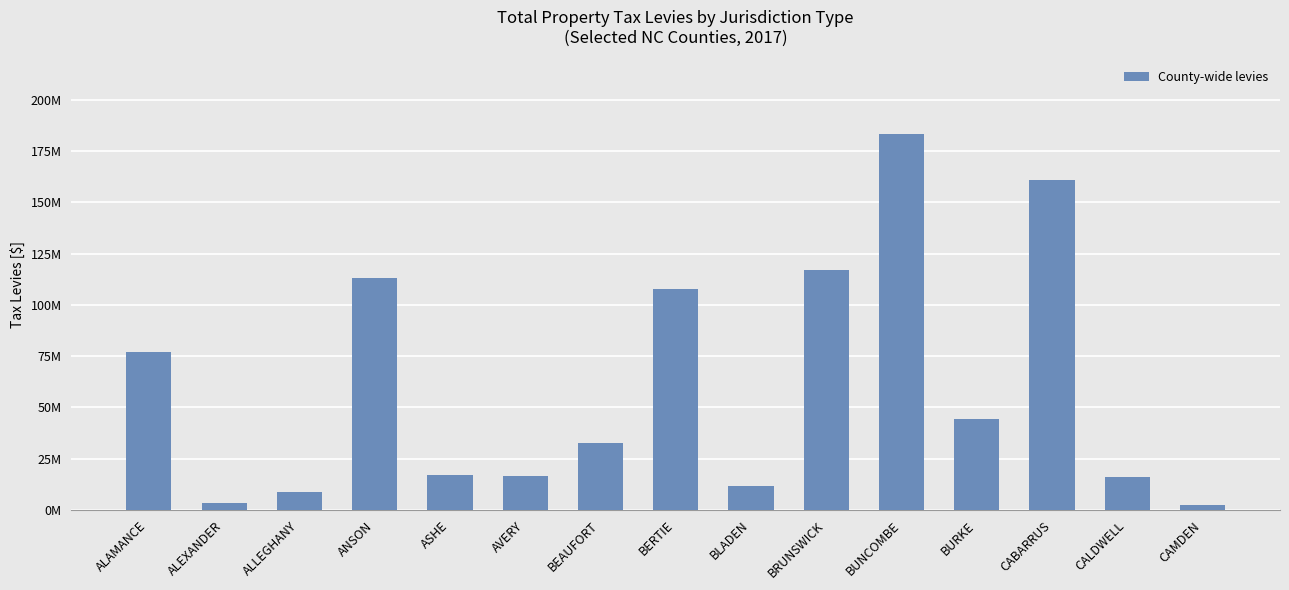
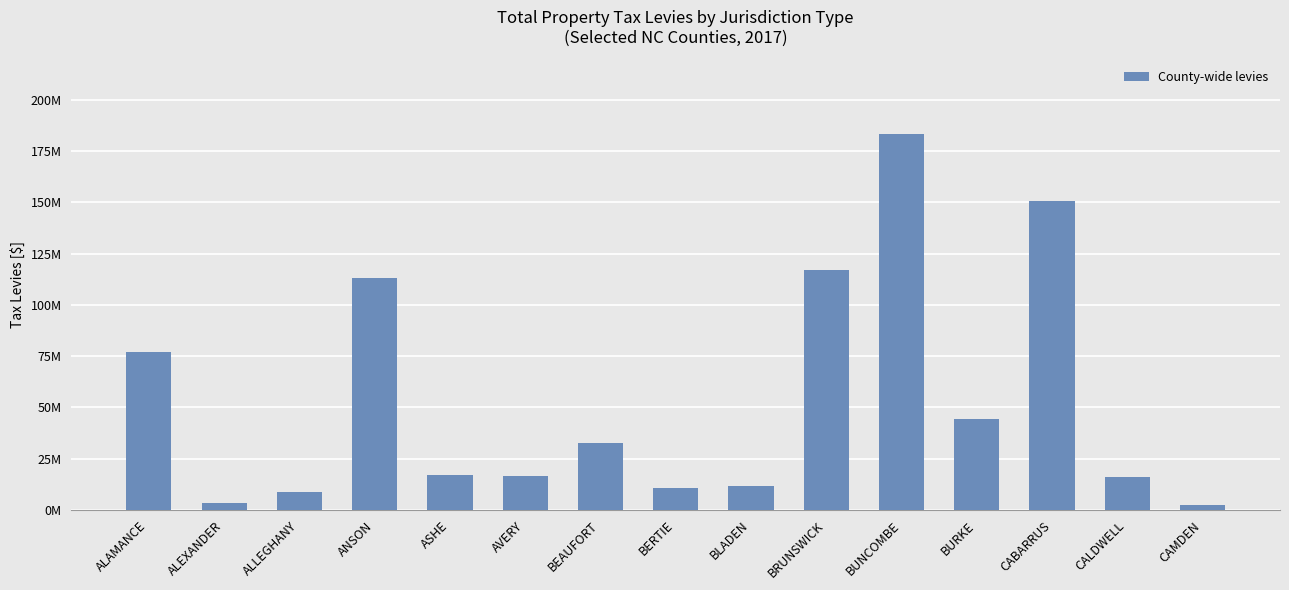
  {
    "ALAMANCE": 77000000,
    "ALEXANDER": 3000000,
    "ALLEGHANY": 9000000,
    "ANSON": 113000000,
    "ASHE": 17000000,
    "AVERY": 17000000,
    "BEAUFORT": 33000000,
-   "BERTIE": 108000000,
+   "BERTIE": 11000000,
    "BLADEN": 12000000,
    "BRUNSWICK": 117000000,
    "BUNCOMBE": 183000000,
    "BURKE": 44000000,
-   "CABARRUS": 161000000,
+   "CABARRUS": 151000000,
    "CALDWELL": 16000000,
    "CAMDEN": 3000000
  }
